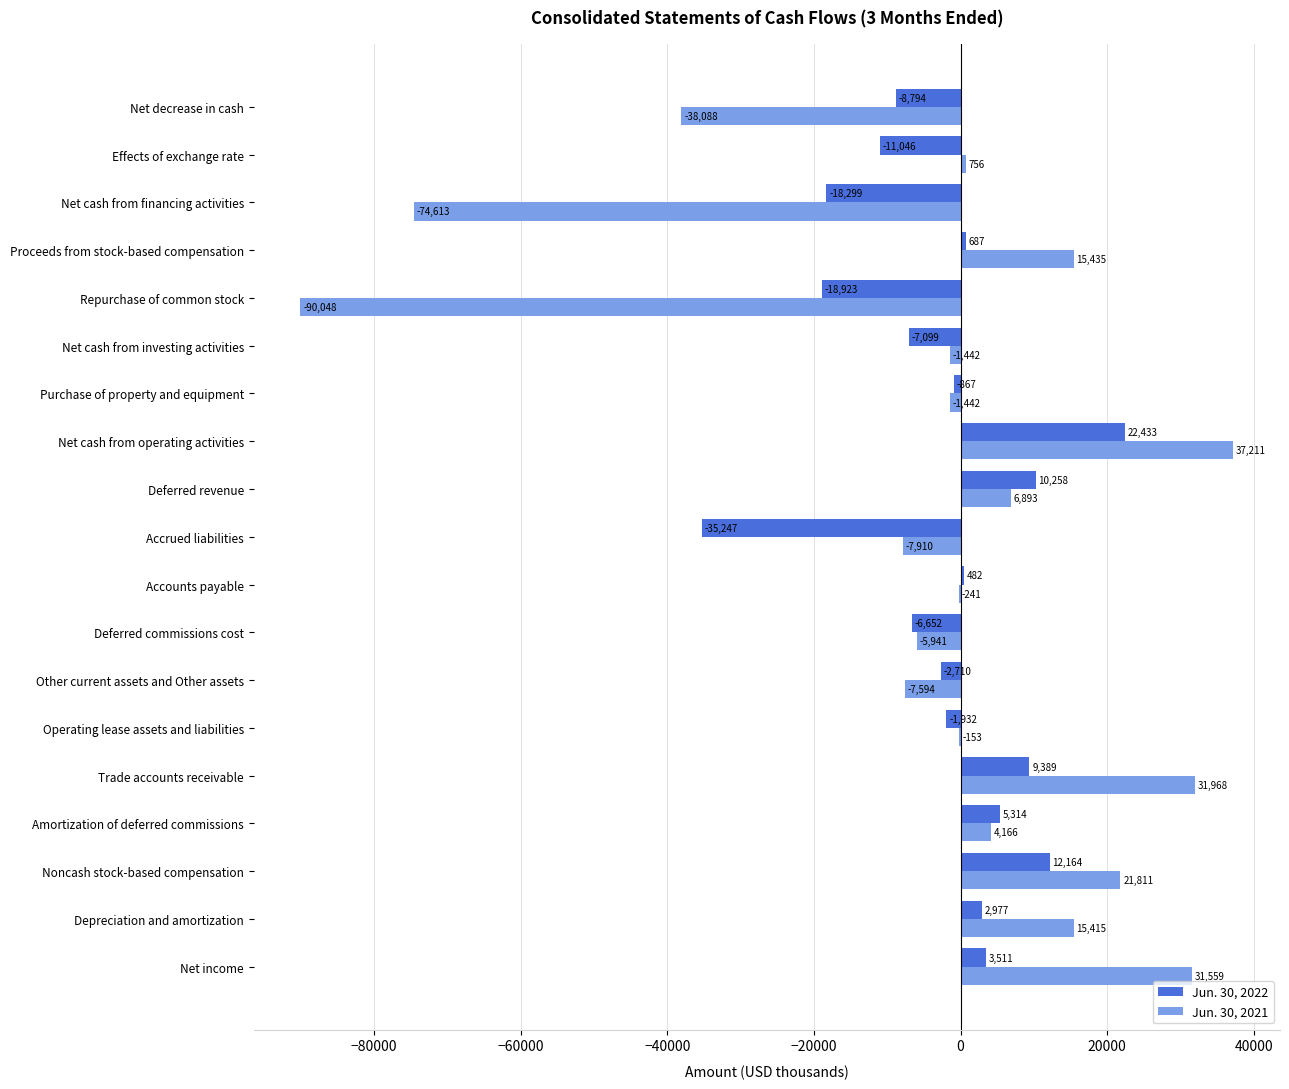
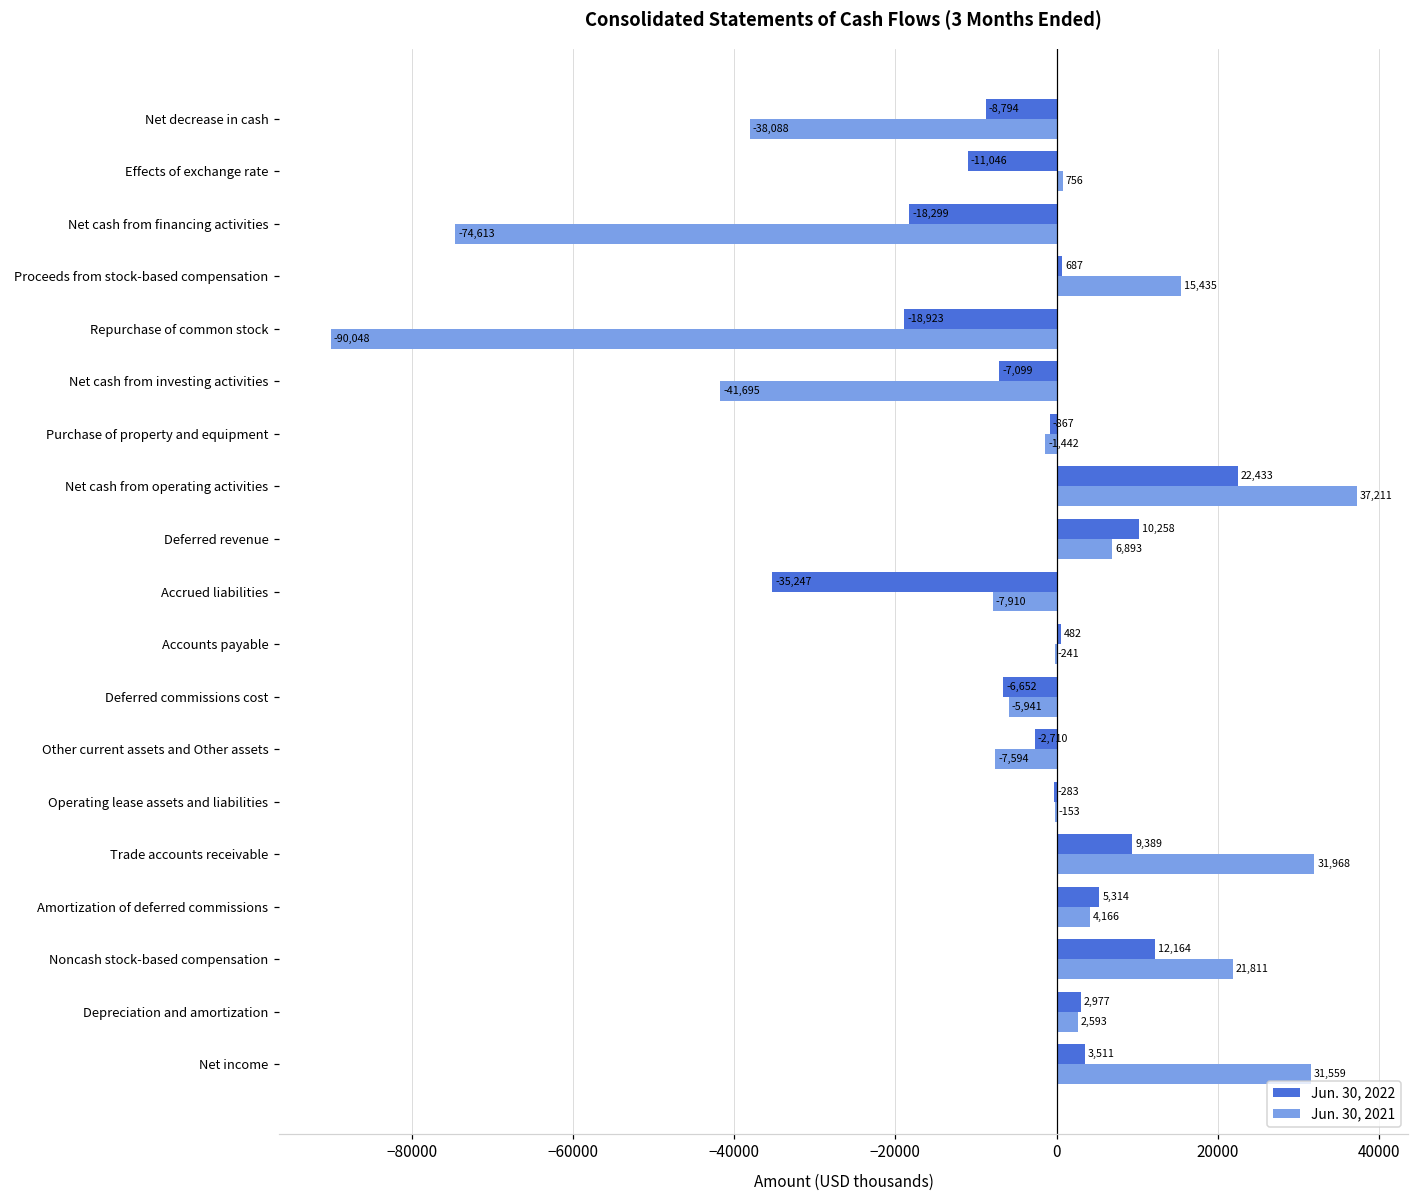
  {
    "Jun. 30, 2022": {
      "Net decrease in cash": "-8,794",
      "Effects of exchange rate": "-11,046",
      "Net cash from financing activities": "-18,299",
      "Proceeds from stock-based compensation": "687",
      "Repurchase of common stock": "-18,923",
      "Net cash from investing activities": "-7,099",
      "Purchase of property and equipment": "-867",
      "Net cash from operating activities": "22,433",
      "Deferred revenue": "10,258",
      "Accrued liabilities": "-35,247",
      "Accounts payable": "482",
      "Deferred commissions cost": "-6,652",
      "Other current assets and Other assets": "-2,710",
-     "Operating lease assets and liabilities": "-1,932",
+     "Operating lease assets and liabilities": "-283",
      "Trade accounts receivable": "9,389",
      "Amortization of deferred commissions": "5,314",
      "Noncash stock-based compensation": "12,164",
      "Depreciation and amortization": "2,977",
      "Net income": "3,511"
    },
    "Jun. 30, 2021": {
      "Net decrease in cash": "-38,088",
      "Effects of exchange rate": "756",
      "Net cash from financing activities": "-74,613",
      "Proceeds from stock-based compensation": "15,435",
      "Repurchase of common stock": "-90,048",
-     "Net cash from investing activities": "-1,442",
+     "Net cash from investing activities": "-41,695",
      "Purchase of property and equipment": "-1,442",
      "Net cash from operating activities": "37,211",
      "Deferred revenue": "6,893",
      "Accrued liabilities": "-7,910",
      "Accounts payable": "-241",
      "Deferred commissions cost": "-5,941",
      "Other current assets and Other assets": "-7,594",
      "Operating lease assets and liabilities": "-153",
      "Trade accounts receivable": "31,968",
      "Amortization of deferred commissions": "4,166",
      "Noncash stock-based compensation": "21,811",
-     "Depreciation and amortization": "15,415",
+     "Depreciation and amortization": "2,593",
      "Net income": "31,559"
    }
  }
